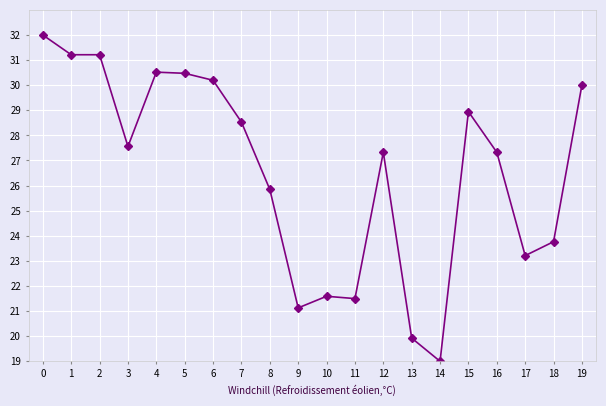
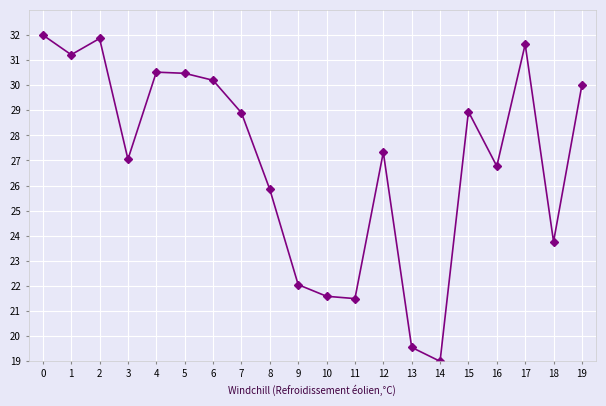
  {
    "0": 32.0,
    "1": 31.2,
-   "2": 31.2,
-   "3": 27.6,
+   "2": 31.9,
+   "3": 27.0,
    "4": 30.5,
    "5": 30.5,
    "6": 30.2,
-   "7": 28.5,
+   "7": 28.9,
    "8": 25.8,
-   "9": 21.1,
+   "9": 22.1,
    "10": 21.6,
    "11": 21.5,
    "12": 27.3,
-   "13": 19.9,
+   "13": 19.6,
    "14": 19.0,
    "15": 28.9,
-   "16": 27.3,
-   "17": 23.2,
+   "16": 26.8,
+   "17": 31.6,
    "18": 23.8,
    "19": 30.0
  }
